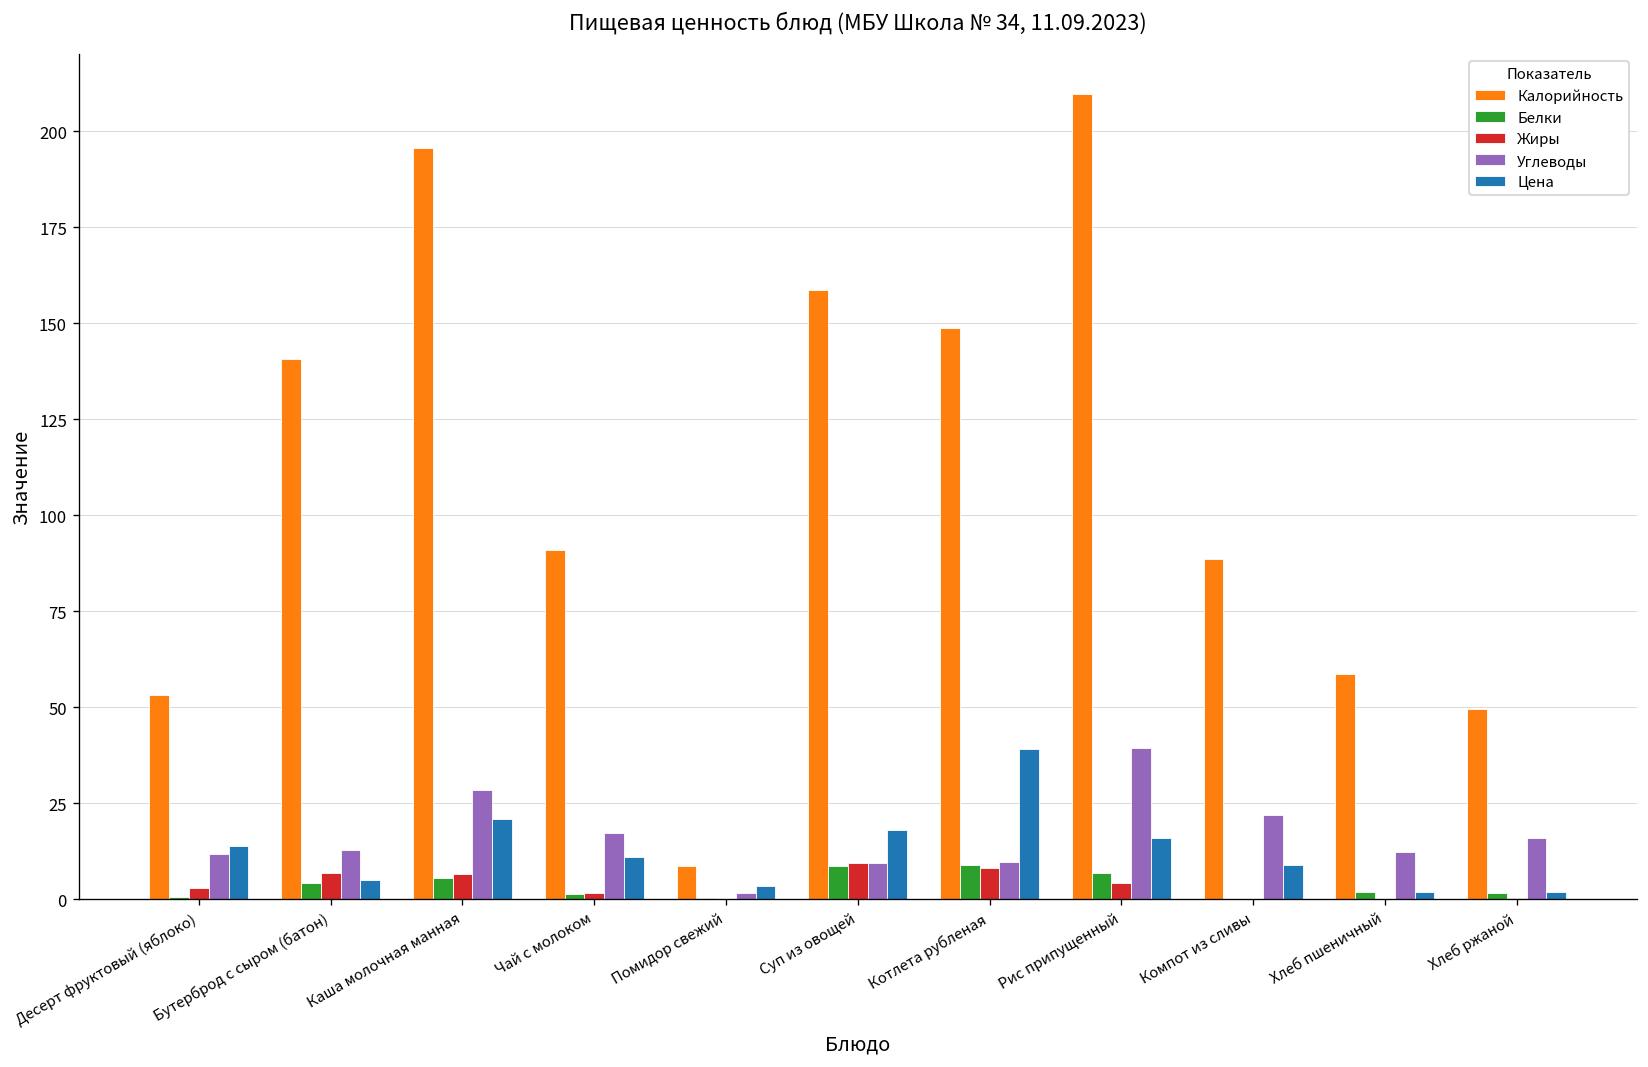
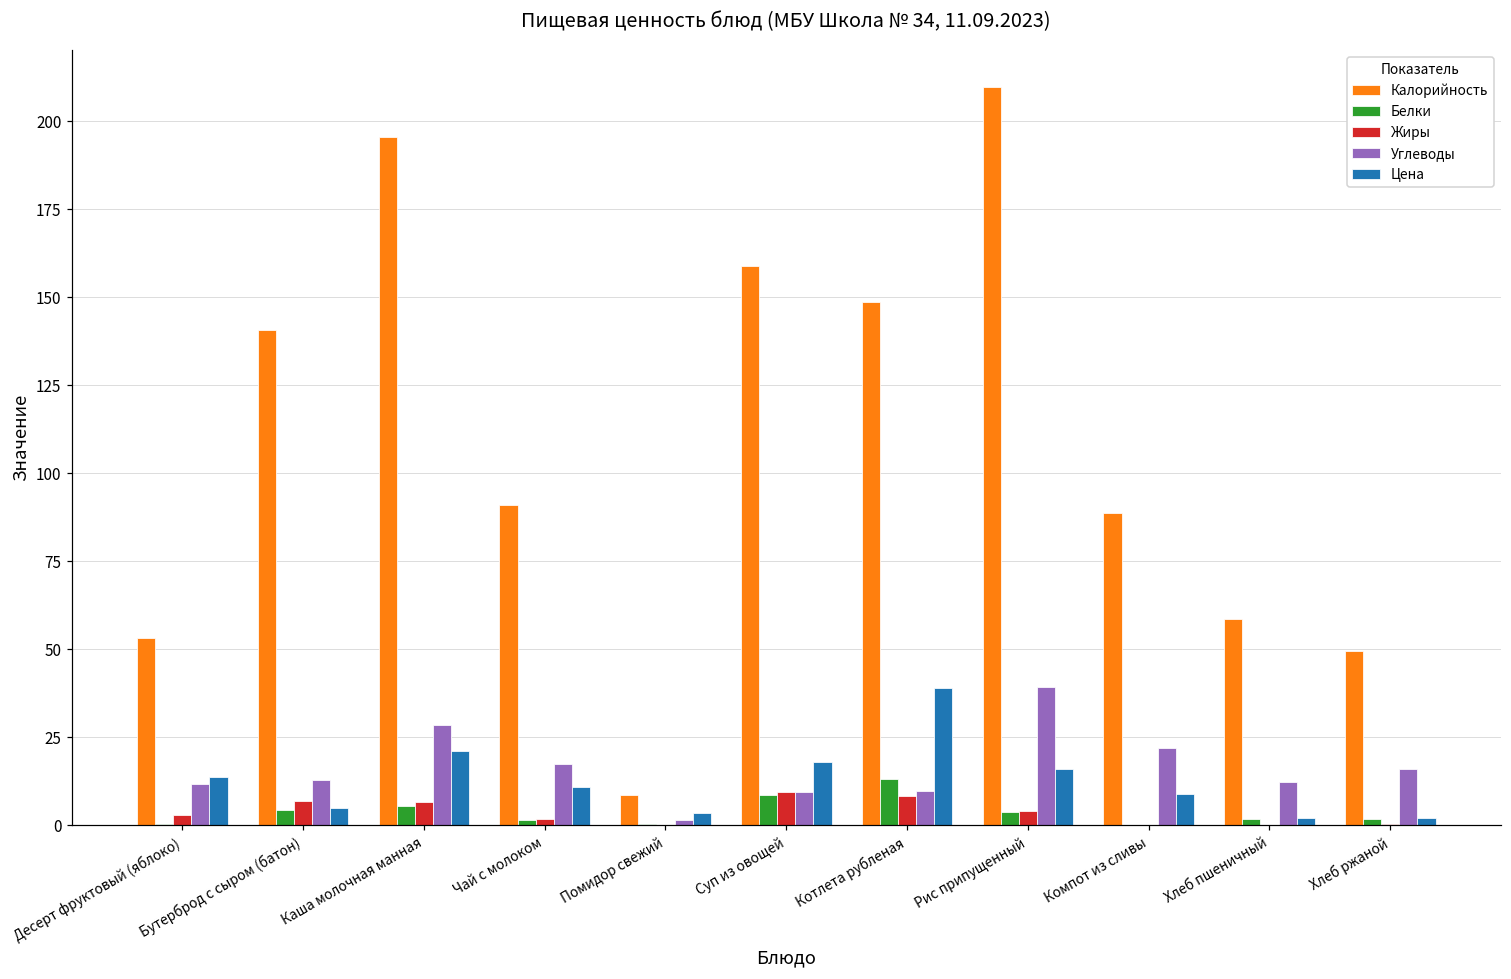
  {
    "Калорийность": {
      "Десерт фруктовый (яблоко)": 53,
      "Бутерброд с сыром (батон)": 141,
      "Каша молочная манная": 195,
      "Чай с молоком": 91,
      "Помидор свежий": 9,
      "Суп из овощей": 159,
      "Котлета рубленая": 149,
      "Рис припущенный": 210,
      "Компот из сливы": 89,
      "Хлеб пшеничный": 59,
      "Хлеб ржаной": 50
    },
    "Белки": {
      "Бутерброд с сыром (батон)": 4,
      "Каша молочная манная": 6,
      "Чай с молоком": 1,
      "Суп из овощей": 9,
-     "Котлета рубленая": 9,
-     "Рис припущенный": 7,
+     "Котлета рубленая": 13,
+     "Рис припущенный": 4,
      "Хлеб пшеничный": 2,
      "Хлеб ржаной": 2
    },
    "Жиры": {
      "Десерт фруктовый (яблоко)": 3,
      "Бутерброд с сыром (батон)": 7,
      "Каша молочная манная": 7,
      "Чай с молоком": 2,
      "Суп из овощей": 10,
      "Котлета рубленая": 8,
      "Рис припущенный": 4
    },
    "Углеводы": {
      "Десерт фруктовый (яблоко)": 12,
      "Бутерброд с сыром (батон)": 13,
      "Каша молочная манная": 29,
      "Чай с молоком": 17,
      "Помидор свежий": 2,
      "Суп из овощей": 9,
      "Котлета рубленая": 10,
      "Рис припущенный": 39,
      "Компот из сливы": 22,
      "Хлеб пшеничный": 12,
      "Хлеб ржаной": 16
    },
    "Цена": {
      "Десерт фруктовый (яблоко)": 14,
      "Бутерброд с сыром (батон)": 5,
      "Каша молочная манная": 21,
      "Чай с молоком": 11,
      "Помидор свежий": 4,
      "Суп из овощей": 18,
      "Котлета рубленая": 39,
      "Рис припущенный": 16,
      "Компот из сливы": 9,
      "Хлеб пшеничный": 2,
      "Хлеб ржаной": 2
    }
  }
